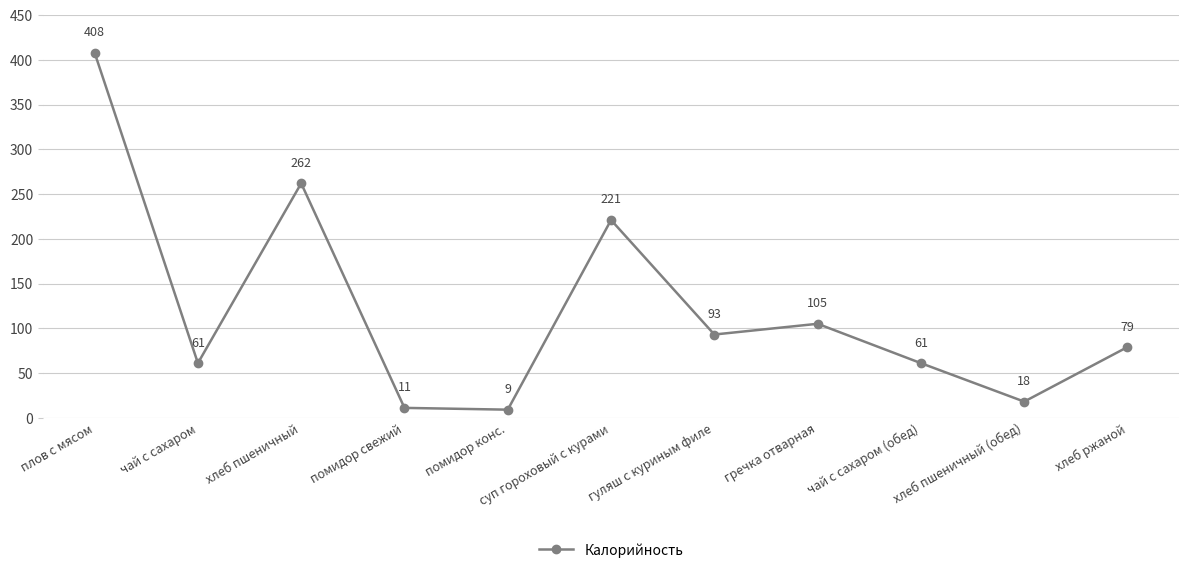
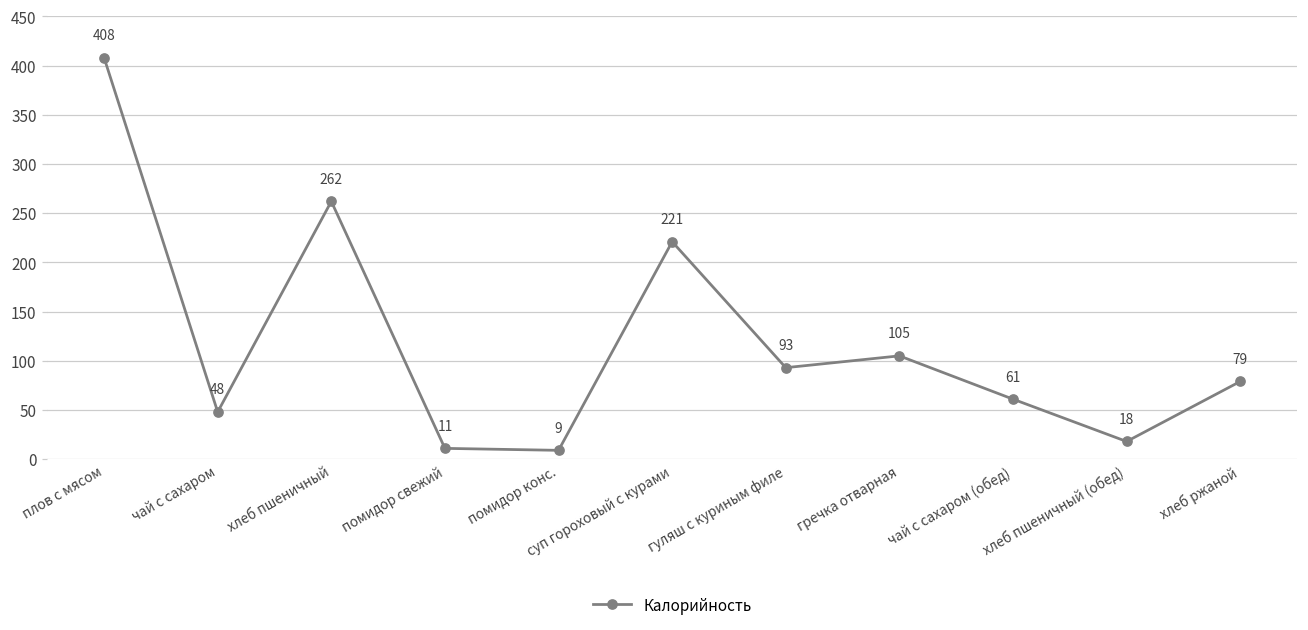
  {
    "плов с мясом": 408,
-   "чай с сахаром": 61,
+   "чай с сахаром": 48,
    "хлеб пшеничный": 262,
    "помидор свежий": 11,
    "помидор конс.": 9,
    "суп гороховый с курами": 221,
    "гуляш с куриным филе": 93,
    "гречка отварная": 105,
    "чай с сахаром (обед)": 61,
    "хлеб пшеничный (обед)": 18,
    "хлеб ржаной": 79
  }
